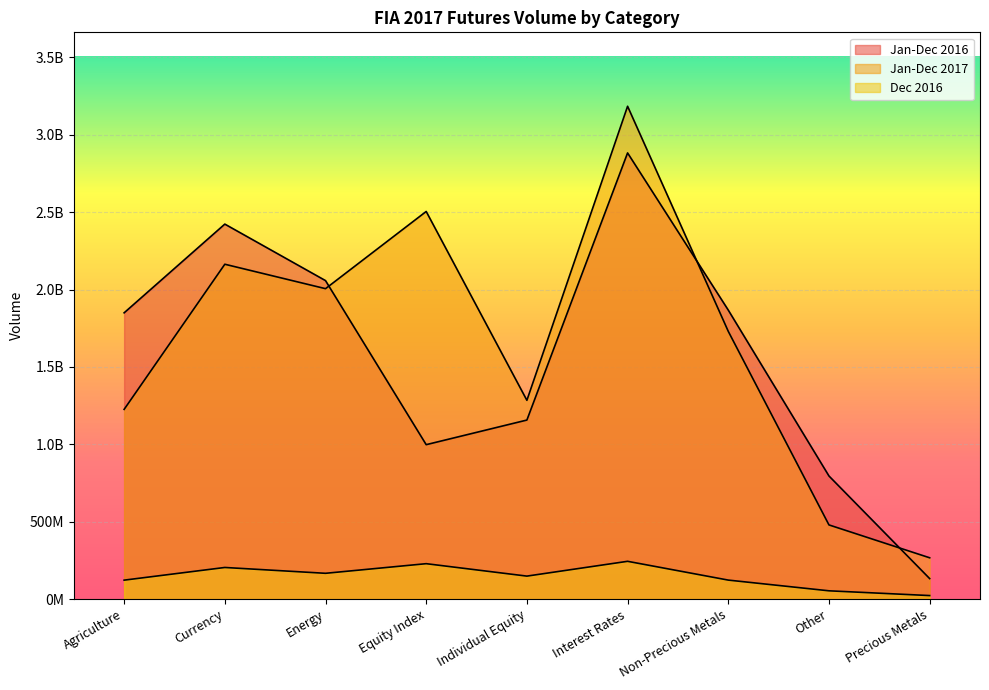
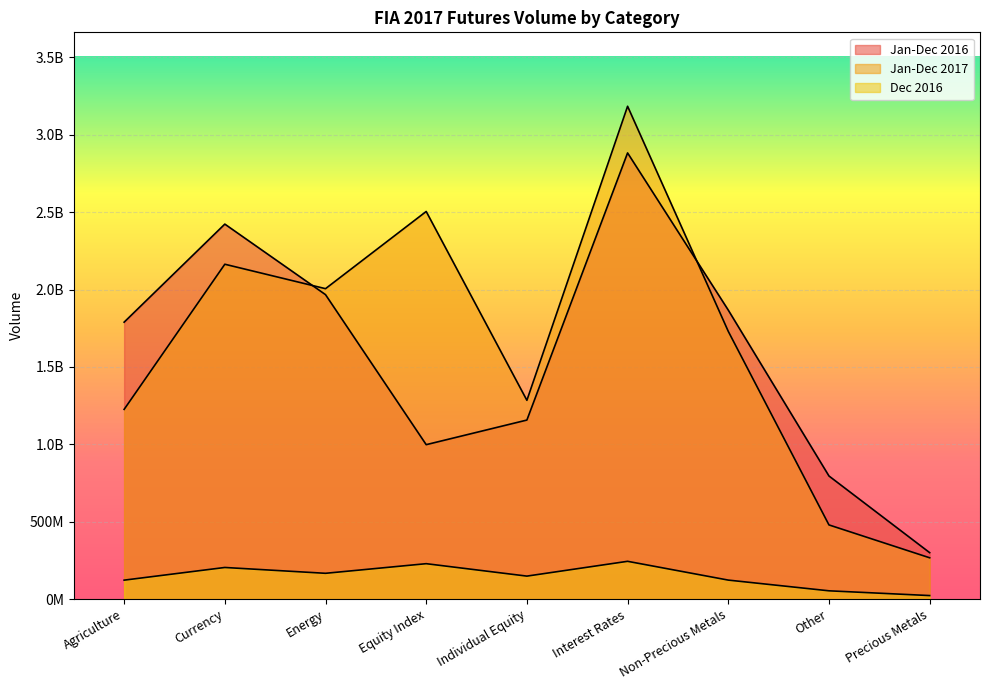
  {
    "Jan-Dec 2016": {
-     "Agriculture": 1850000000,
+     "Agriculture": 1790000000,
      "Currency": 2420000000,
-     "Energy": 2060000000,
+     "Energy": 1970000000,
      "Equity Index": 1000000000,
      "Individual Equity": 1160000000,
      "Interest Rates": 2880000000,
      "Non-Precious Metals": 1870000000,
      "Other": 800000000,
-     "Precious Metals": 130000000
+     "Precious Metals": 300000000
    }
  }
